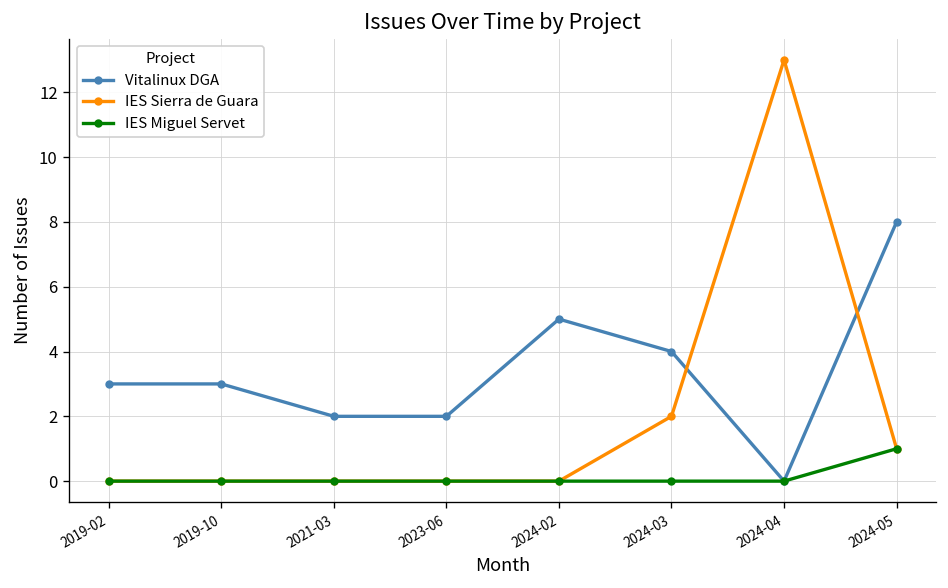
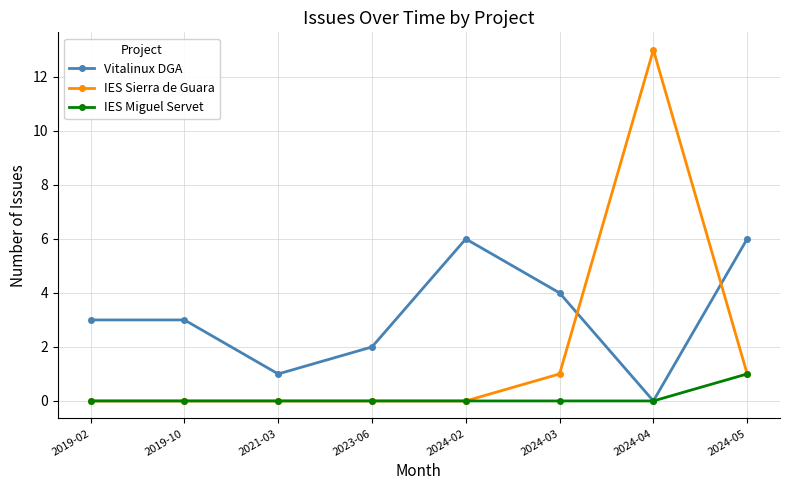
  {
    "Vitalinux DGA": {
      "2019-02": 3,
      "2019-10": 3,
-     "2021-03": 2,
+     "2021-03": 1,
      "2023-06": 2,
-     "2024-02": 5,
+     "2024-02": 6,
      "2024-03": 4,
-     "2024-05": 8
+     "2024-05": 6
    },
    "IES Sierra de Guara": {
-     "2024-03": 2,
+     "2024-03": 1,
      "2024-04": 13
    },
    "IES Miguel Servet": {
      "2024-03": 0
    }
  }
